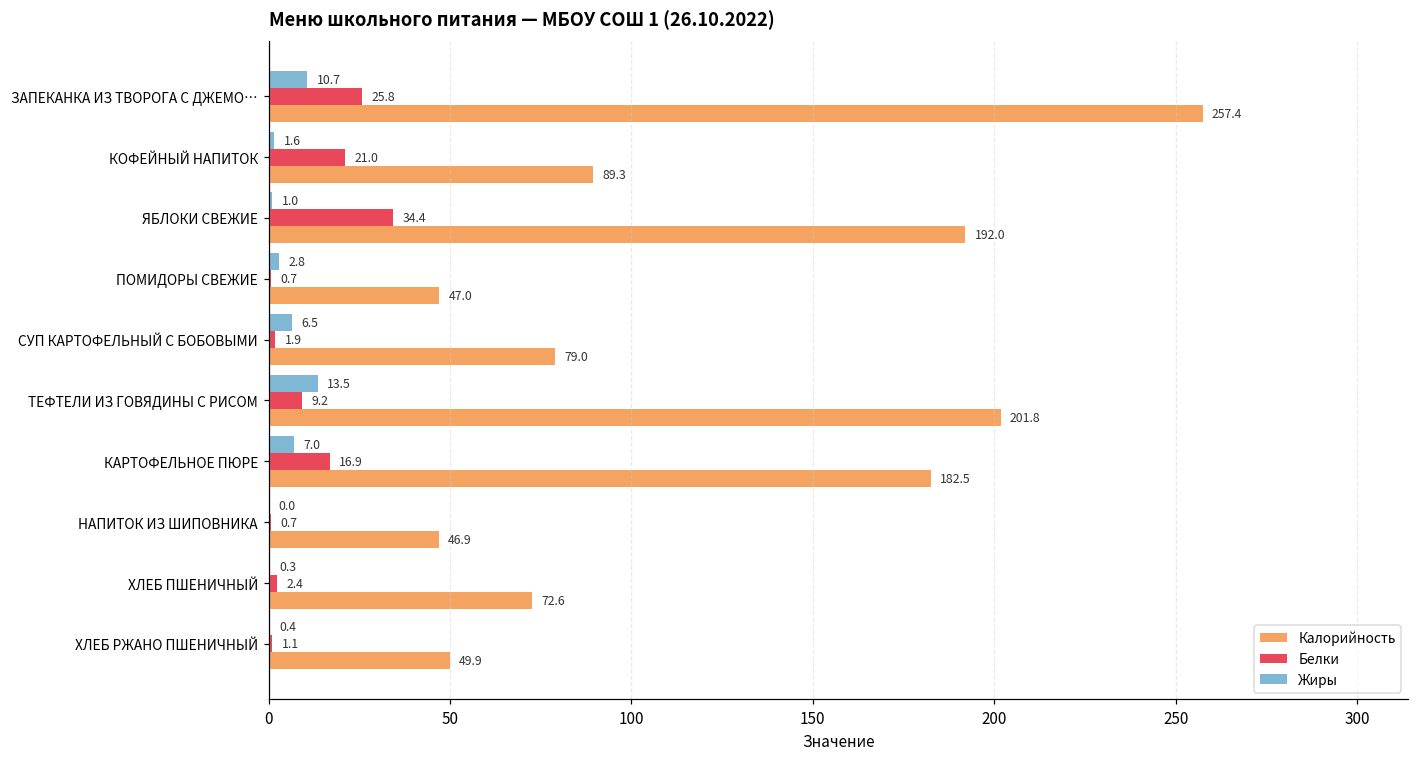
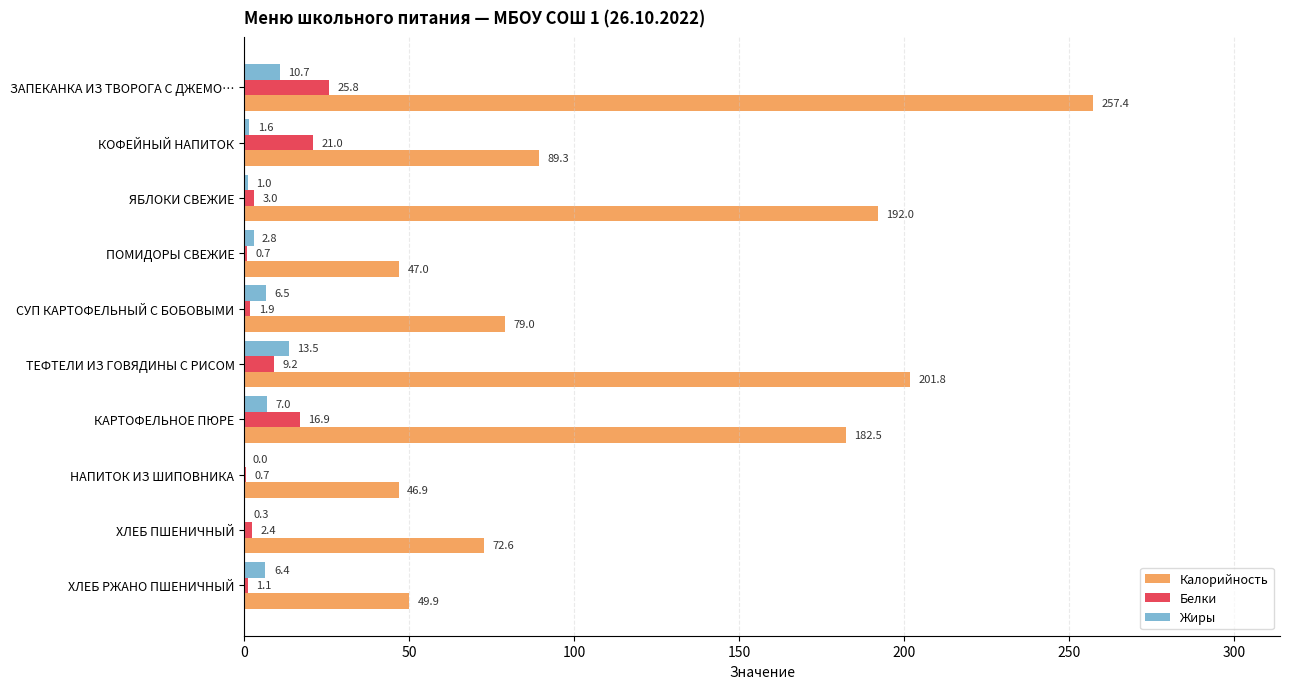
  {
    "Калорийность": {
      "ЗАПЕКАНКА ИЗ ТВОРОГА С ДЖЕМО…": 257.4,
      "КОФЕЙНЫЙ НАПИТОК": 89.3,
      "ЯБЛОКИ СВЕЖИЕ": 192.0,
      "ПОМИДОРЫ СВЕЖИЕ": 47.0,
      "СУП КАРТОФЕЛЬНЫЙ С БОБОВЫМИ": 79.0,
      "ТЕФТЕЛИ ИЗ ГОВЯДИНЫ С РИСОМ": 201.8,
      "КАРТОФЕЛЬНОЕ ПЮРЕ": 182.5,
      "НАПИТОК ИЗ ШИПОВНИКА": 46.9,
      "ХЛЕБ ПШЕНИЧНЫЙ": 72.6,
      "ХЛЕБ РЖАНО ПШЕНИЧНЫЙ": 49.9
    },
    "Белки": {
      "ЗАПЕКАНКА ИЗ ТВОРОГА С ДЖЕМО…": 25.8,
      "КОФЕЙНЫЙ НАПИТОК": 21.0,
-     "ЯБЛОКИ СВЕЖИЕ": 34.4,
+     "ЯБЛОКИ СВЕЖИЕ": 3.0,
      "ПОМИДОРЫ СВЕЖИЕ": 0.7,
      "СУП КАРТОФЕЛЬНЫЙ С БОБОВЫМИ": 1.9,
      "ТЕФТЕЛИ ИЗ ГОВЯДИНЫ С РИСОМ": 9.2,
      "КАРТОФЕЛЬНОЕ ПЮРЕ": 16.9,
      "НАПИТОК ИЗ ШИПОВНИКА": 0.7,
      "ХЛЕБ ПШЕНИЧНЫЙ": 2.4,
      "ХЛЕБ РЖАНО ПШЕНИЧНЫЙ": 1.1
    },
    "Жиры": {
      "ЗАПЕКАНКА ИЗ ТВОРОГА С ДЖЕМО…": 10.7,
      "КОФЕЙНЫЙ НАПИТОК": 1.6,
      "ЯБЛОКИ СВЕЖИЕ": 1.0,
      "ПОМИДОРЫ СВЕЖИЕ": 2.8,
      "СУП КАРТОФЕЛЬНЫЙ С БОБОВЫМИ": 6.5,
      "ТЕФТЕЛИ ИЗ ГОВЯДИНЫ С РИСОМ": 13.5,
      "КАРТОФЕЛЬНОЕ ПЮРЕ": 7.0,
      "НАПИТОК ИЗ ШИПОВНИКА": 0.0,
      "ХЛЕБ ПШЕНИЧНЫЙ": 0.3,
-     "ХЛЕБ РЖАНО ПШЕНИЧНЫЙ": 0.4
+     "ХЛЕБ РЖАНО ПШЕНИЧНЫЙ": 6.4
    }
  }
